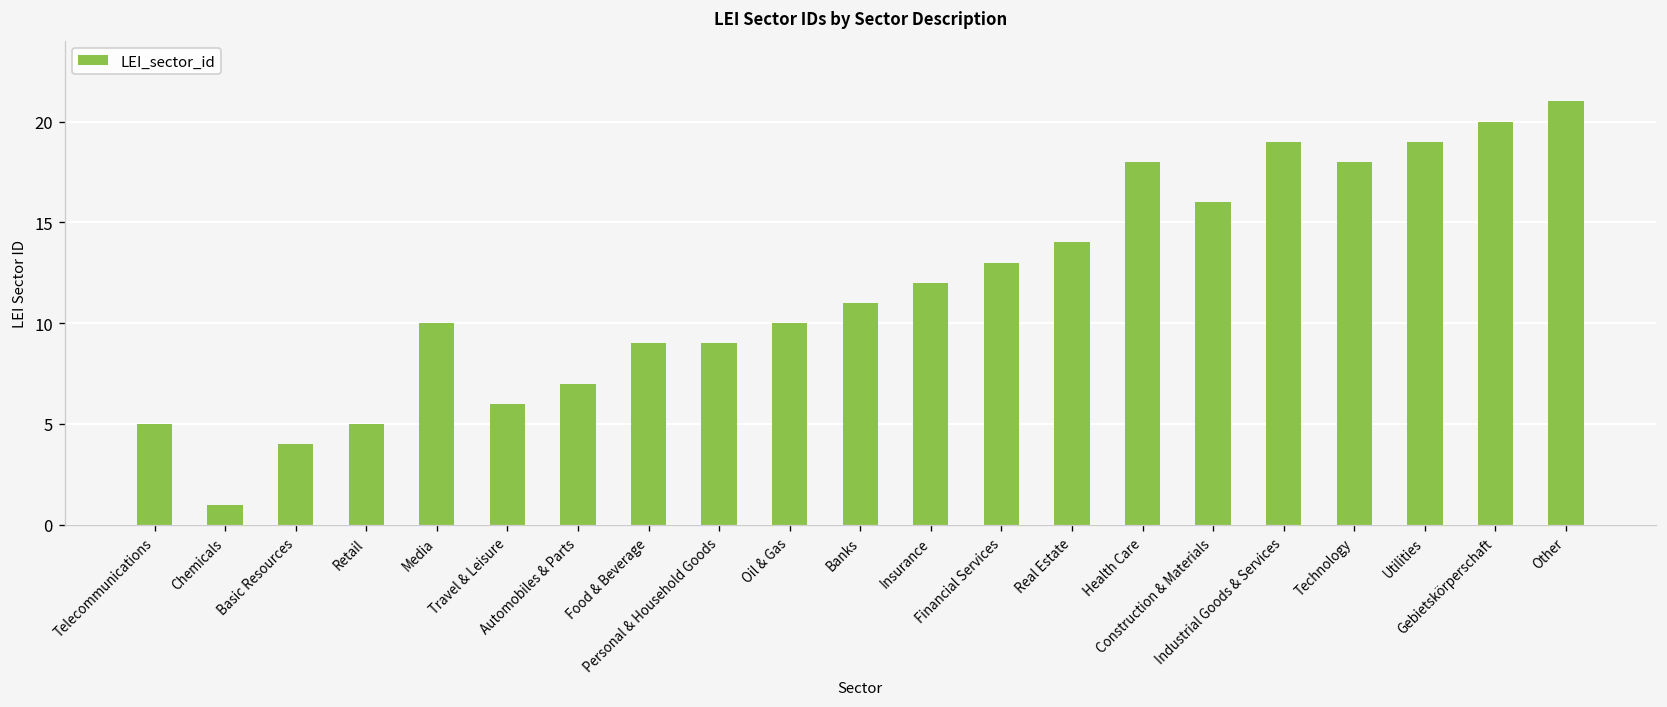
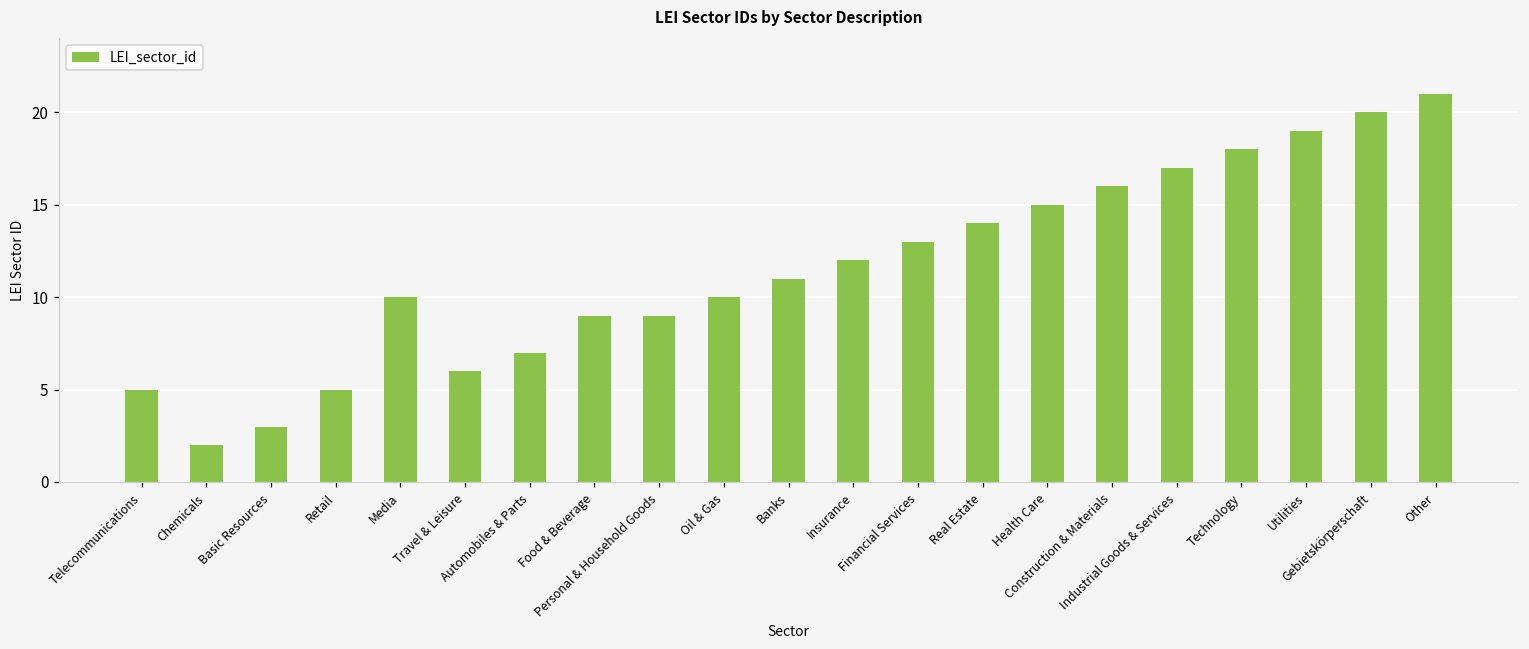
  {
    "Telecommunications": 5,
-   "Chemicals": 1,
-   "Basic Resources": 4,
+   "Chemicals": 2,
+   "Basic Resources": 3,
    "Retail": 5,
    "Media": 10,
    "Travel & Leisure": 6,
    "Automobiles & Parts": 7,
    "Food & Beverage": 9,
    "Personal & Household Goods": 9,
    "Oil & Gas": 10,
    "Banks": 11,
    "Insurance": 12,
    "Financial Services": 13,
    "Real Estate": 14,
-   "Health Care": 18,
+   "Health Care": 15,
    "Construction & Materials": 16,
-   "Industrial Goods & Services": 19,
+   "Industrial Goods & Services": 17,
    "Technology": 18,
    "Utilities": 19,
    "Gebietskörperschaft": 20,
    "Other": 21
  }
